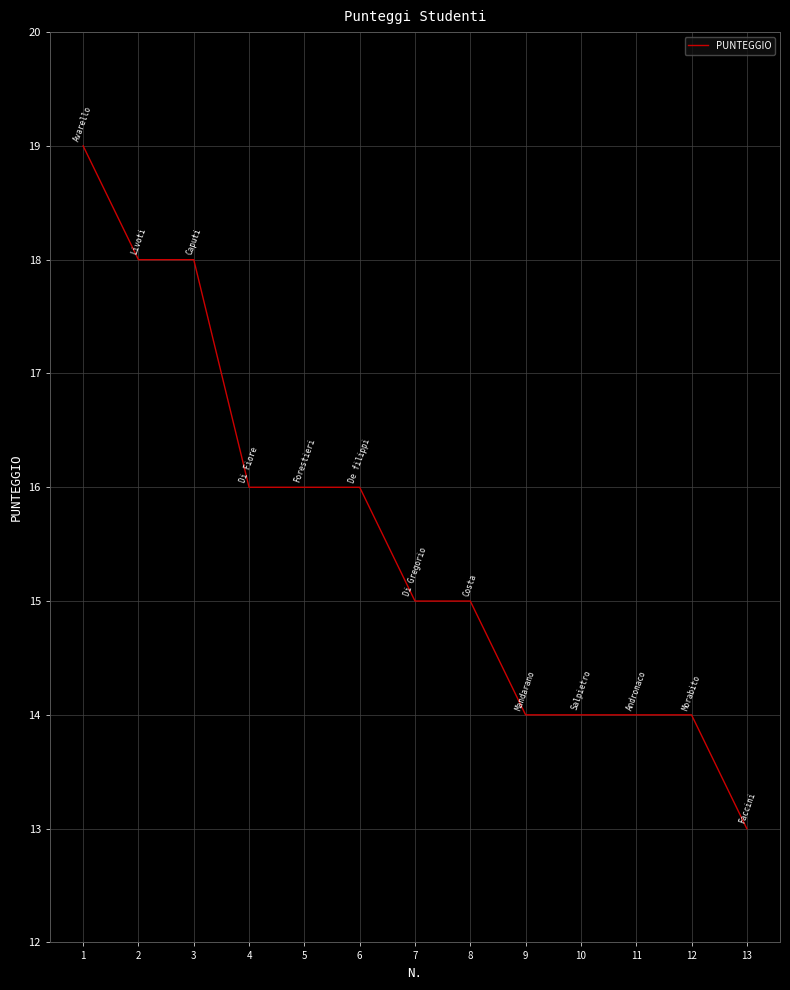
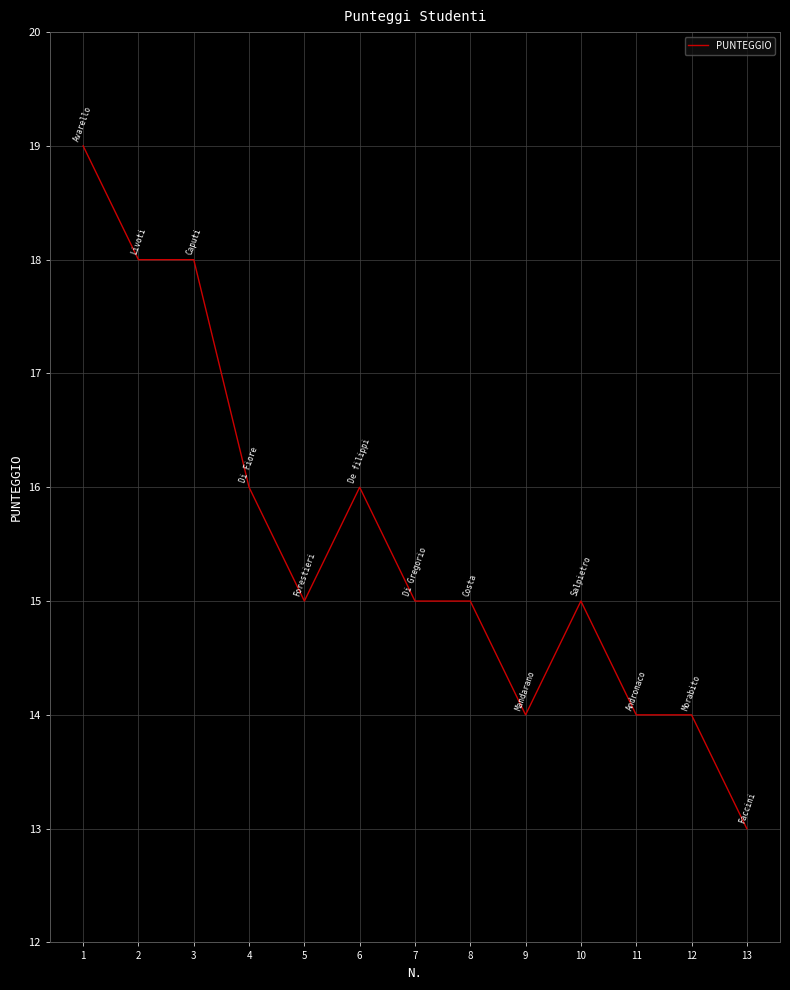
  {
    "1": 19,
    "2": 18,
    "3": 18,
    "4": 16,
-   "5": 16,
+   "5": 15,
    "6": 16,
    "7": 15,
    "8": 15,
    "9": 14,
-   "10": 14,
+   "10": 15,
    "11": 14,
    "12": 14,
    "13": 13
  }
